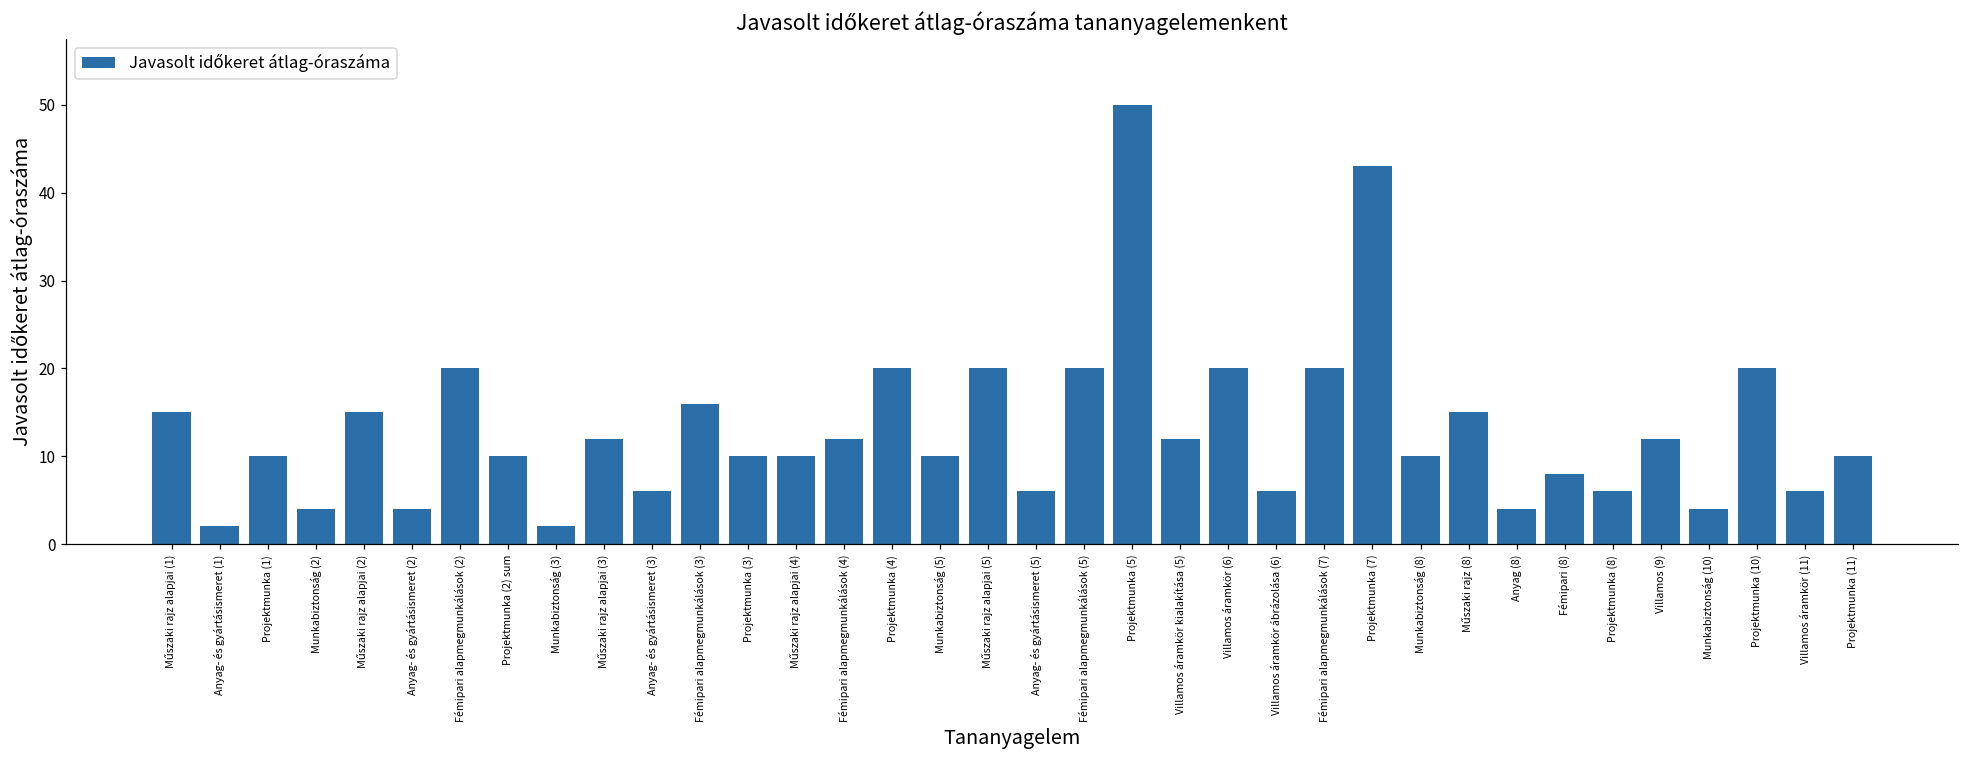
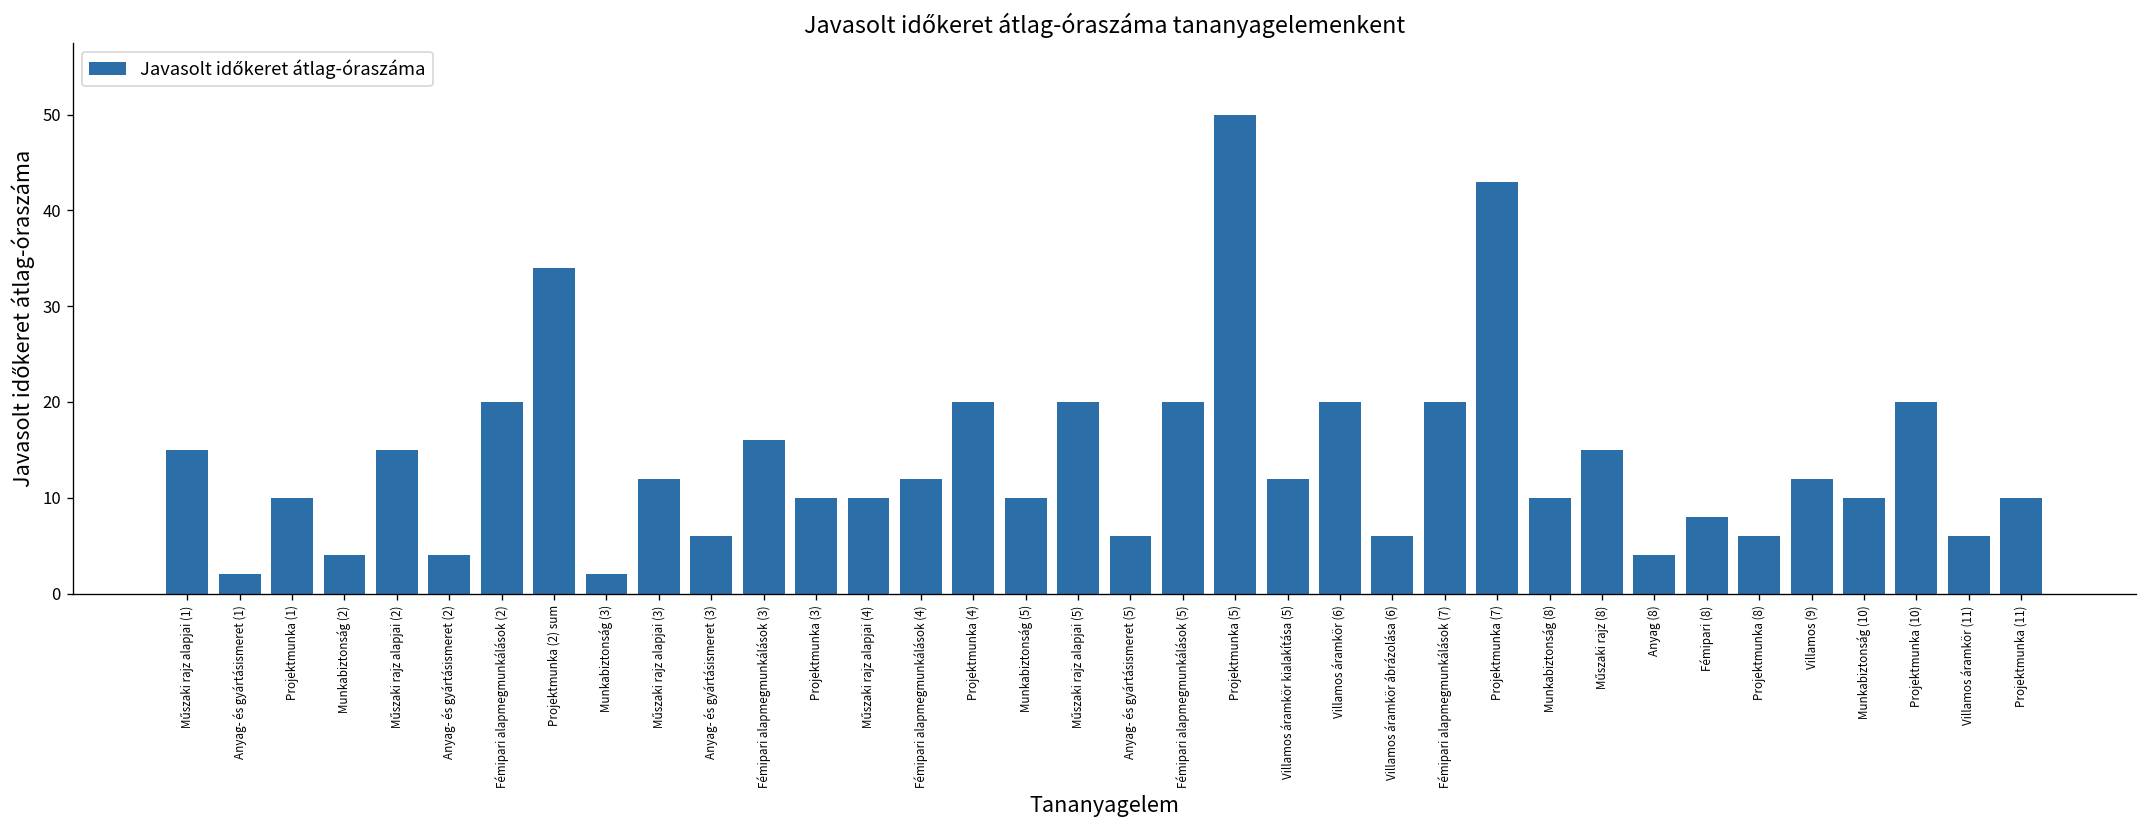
  {
    "Műszaki rajz alapjai (1)": 15,
    "Anyag- és gyártásismeret (1)": 2,
    "Projektmunka (1)": 10,
    "Munkabiztonság (2)": 4,
    "Műszaki rajz alapjai (2)": 15,
    "Anyag- és gyártásismeret (2)": 4,
    "Fémipari alapmegmunkálások (2)": 20,
-   "Projektmunka (2) sum": 10,
+   "Projektmunka (2) sum": 34,
    "Munkabiztonság (3)": 2,
    "Műszaki rajz alapjai (3)": 12,
    "Anyag- és gyártásismeret (3)": 6,
    "Fémipari alapmegmunkálások (3)": 16,
    "Projektmunka (3)": 10,
    "Műszaki rajz alapjai (4)": 10,
    "Fémipari alapmegmunkálások (4)": 12,
    "Projektmunka (4)": 20,
    "Munkabiztonság (5)": 10,
    "Műszaki rajz alapjai (5)": 20,
    "Anyag- és gyártásismeret (5)": 6,
    "Fémipari alapmegmunkálások (5)": 20,
    "Projektmunka (5)": 50,
    "Villamos áramkör kialakítása (5)": 12,
    "Villamos áramkör (6)": 20,
    "Villamos áramkör ábrázolása (6)": 6,
    "Fémipari alapmegmunkálások (7)": 20,
    "Projektmunka (7)": 43,
    "Munkabiztonság (8)": 10,
    "Műszaki rajz (8)": 15,
    "Anyag (8)": 4,
    "Fémipari (8)": 8,
    "Projektmunka (8)": 6,
    "Villamos (9)": 12,
-   "Munkabiztonság (10)": 4,
+   "Munkabiztonság (10)": 10,
    "Projektmunka (10)": 20,
    "Villamos áramkör (11)": 6,
    "Projektmunka (11)": 10
  }
